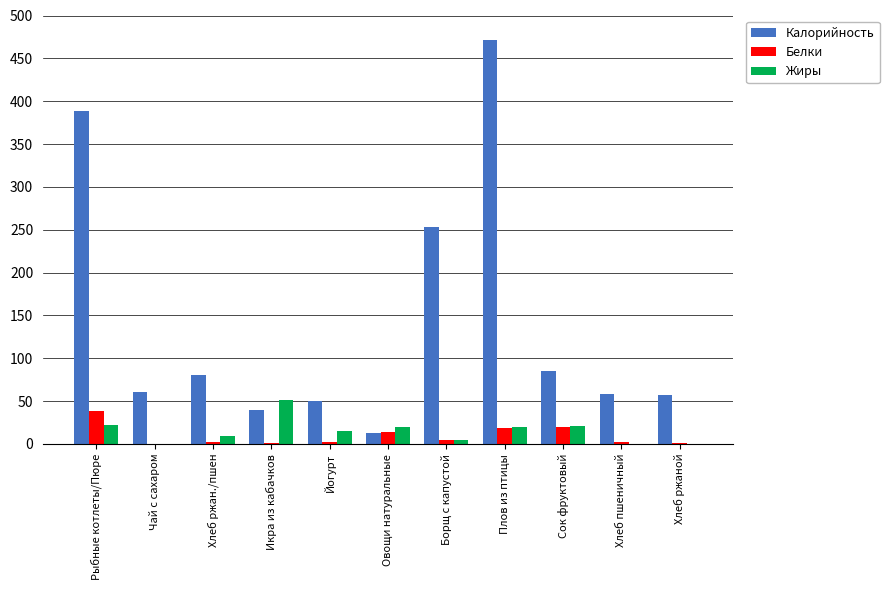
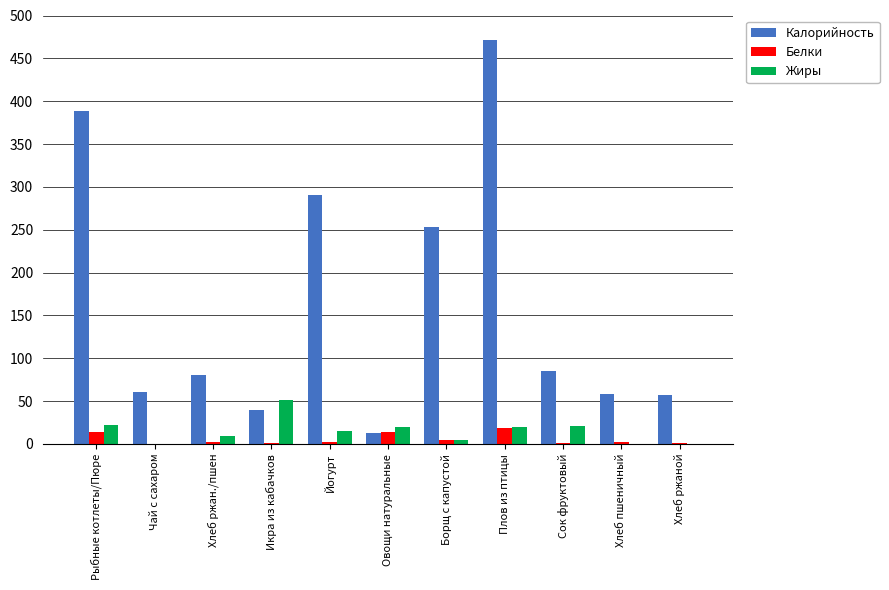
  {
    "Калорийность": {
      "Рыбные котлеты/Пюре": 390,
      "Чай с сахаром": 60,
      "Хлеб ржан./пшен": 80,
      "Икра из кабачков": 40,
-     "Йогурт": 50,
+     "Йогурт": 290,
      "Овощи натуральные": 10,
      "Борщ с капустой": 250,
      "Плов из птицы": 470,
      "Сок фруктовый": 80,
      "Хлеб пшеничный": 60,
      "Хлеб ржаной": 60
    },
    "Белки": {
-     "Рыбные котлеты/Пюре": 40,
+     "Рыбные котлеты/Пюре": 10,
      "Овощи натуральные": 10,
      "Борщ с капустой": 0,
      "Плов из птицы": 20,
-     "Сок фруктовый": 20
+     "Сок фруктовый": 0
    },
    "Жиры": {
      "Рыбные котлеты/Пюре": 20,
      "Хлеб ржан./пшен": 10,
      "Икра из кабачков": 50,
      "Йогурт": 20,
      "Овощи натуральные": 20,
      "Борщ с капустой": 0,
      "Плов из птицы": 20,
      "Сок фруктовый": 20
    }
  }
